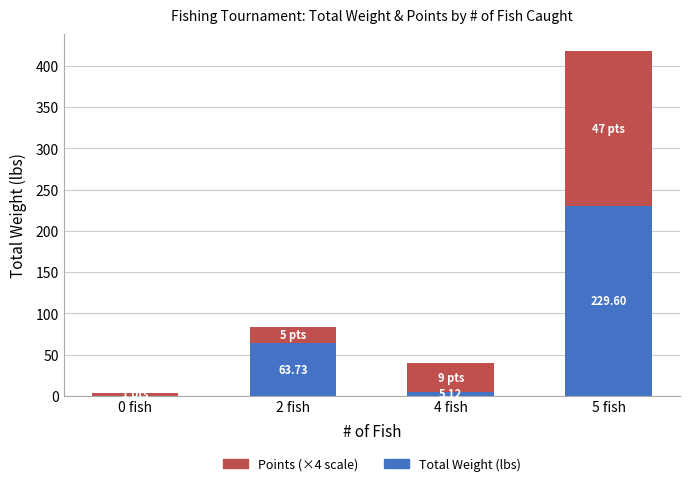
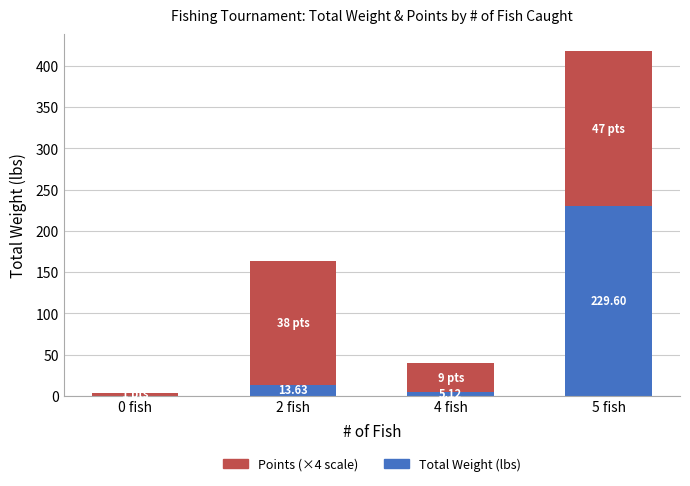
  {
    "Total Weight (lbs)": {
-     "2 fish": 63.73,
+     "2 fish": 13.63,
      "4 fish": 5.12,
      "5 fish": 229.60
    },
    "Points (×4 scale)": {
-     "2 fish": 5
+     "2 fish": 38
    }
  }
